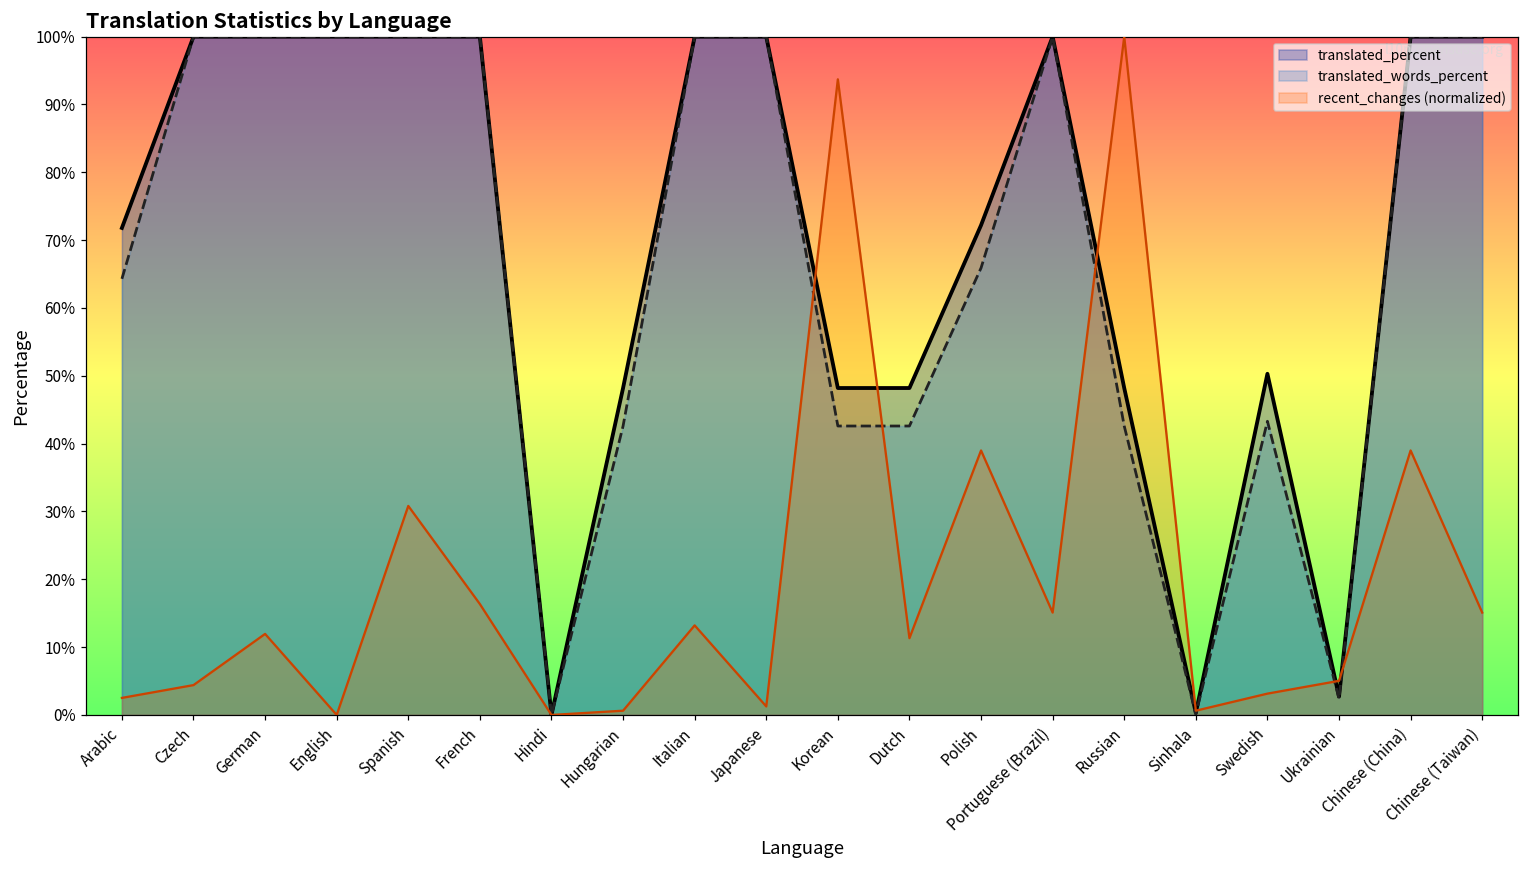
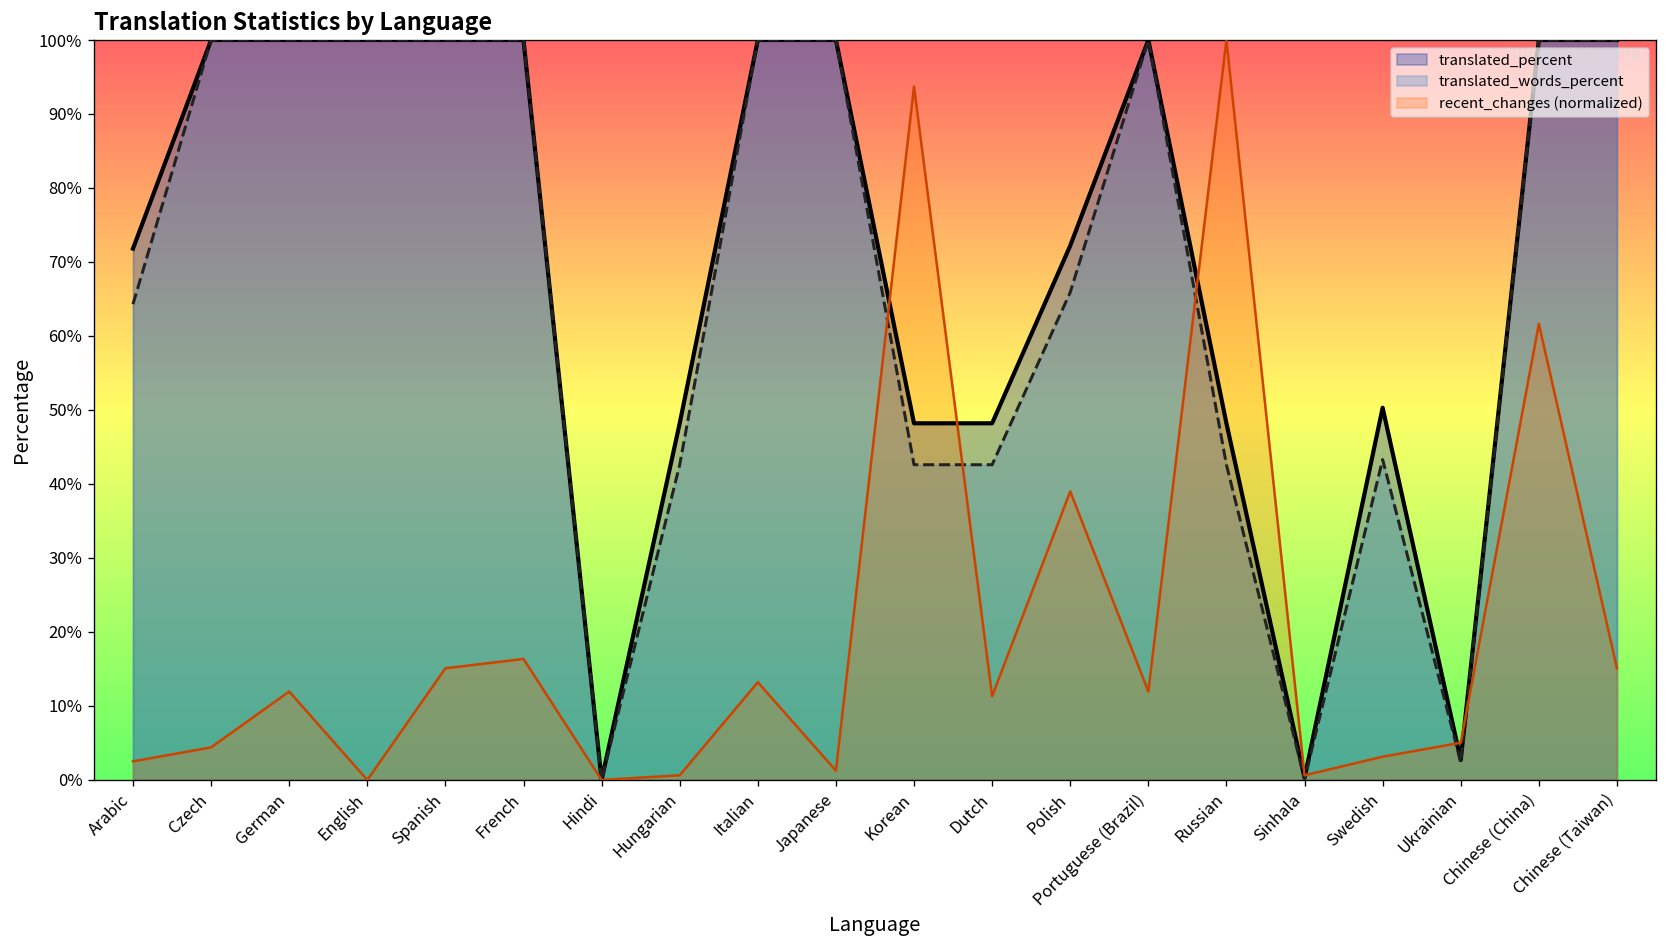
  {
    "recent_changes (normalized)": {
      "Arabic": "3%",
      "Czech": "4%",
      "German": "12%",
      "English": "0%",
-     "Spanish": "31%",
+     "Spanish": "15%",
      "French": "16%",
      "Hungarian": "1%",
      "Italian": "13%",
      "Japanese": "1%",
      "Korean": "94%",
      "Dutch": "11%",
      "Polish": "39%",
-     "Portuguese (Brazil)": "15%",
+     "Portuguese (Brazil)": "12%",
      "Russian": "100%",
      "Swedish": "3%",
      "Ukrainian": "5%",
-     "Chinese (China)": "39%",
+     "Chinese (China)": "62%",
      "Chinese (Taiwan)": "15%"
    }
  }
